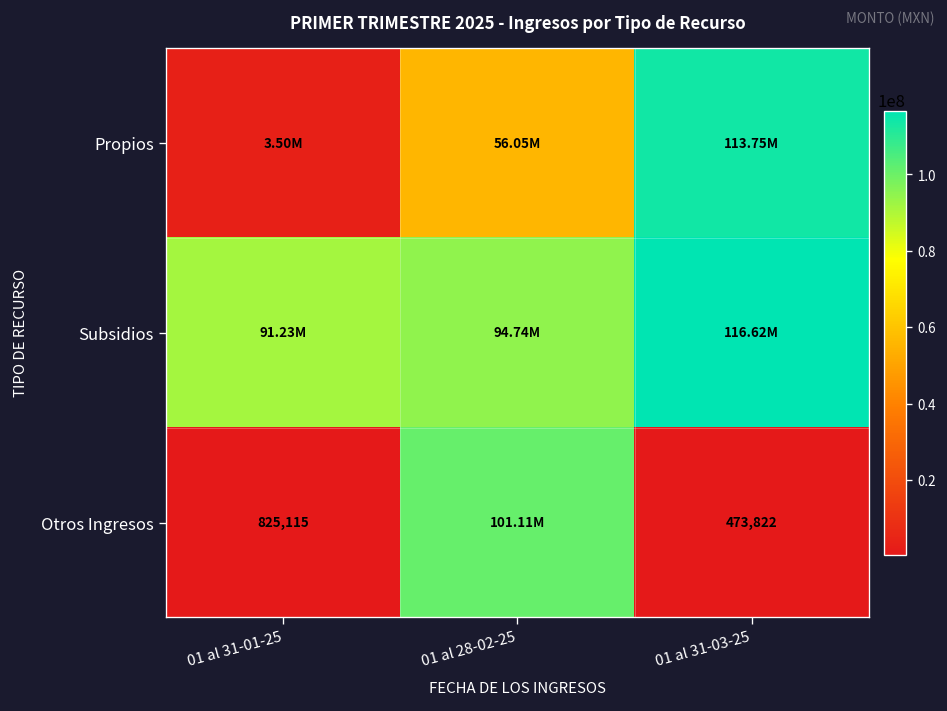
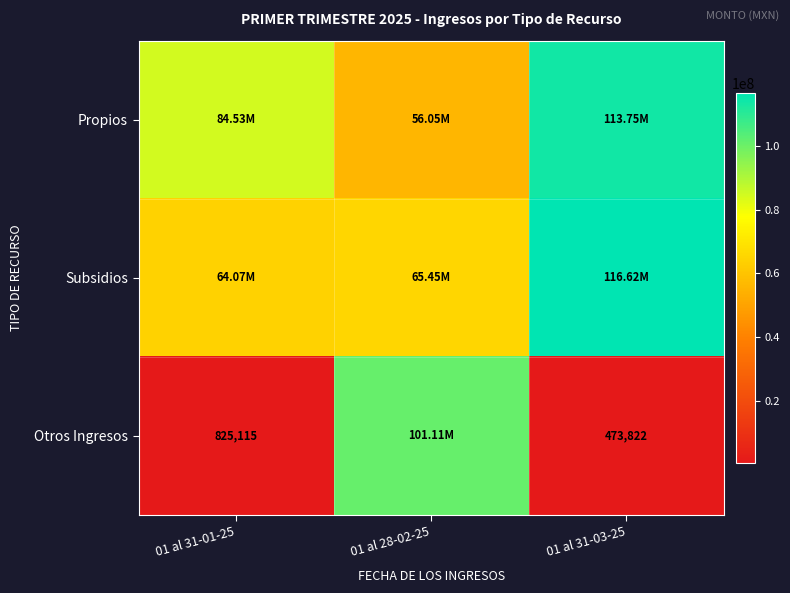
  {
    "Propios": {
-     "01 al 31-01-25": "3.50M",
+     "01 al 31-01-25": "84.53M",
      "01 al 28-02-25": "56.05M",
      "01 al 31-03-25": "113.75M"
    },
    "Subsidios": {
-     "01 al 31-01-25": "91.23M",
-     "01 al 28-02-25": "94.74M",
+     "01 al 31-01-25": "64.07M",
+     "01 al 28-02-25": "65.45M",
      "01 al 31-03-25": "116.62M"
    },
    "Otros Ingresos": {
      "01 al 31-01-25": "825,115",
      "01 al 28-02-25": "101.11M",
      "01 al 31-03-25": "473,822"
    }
  }
